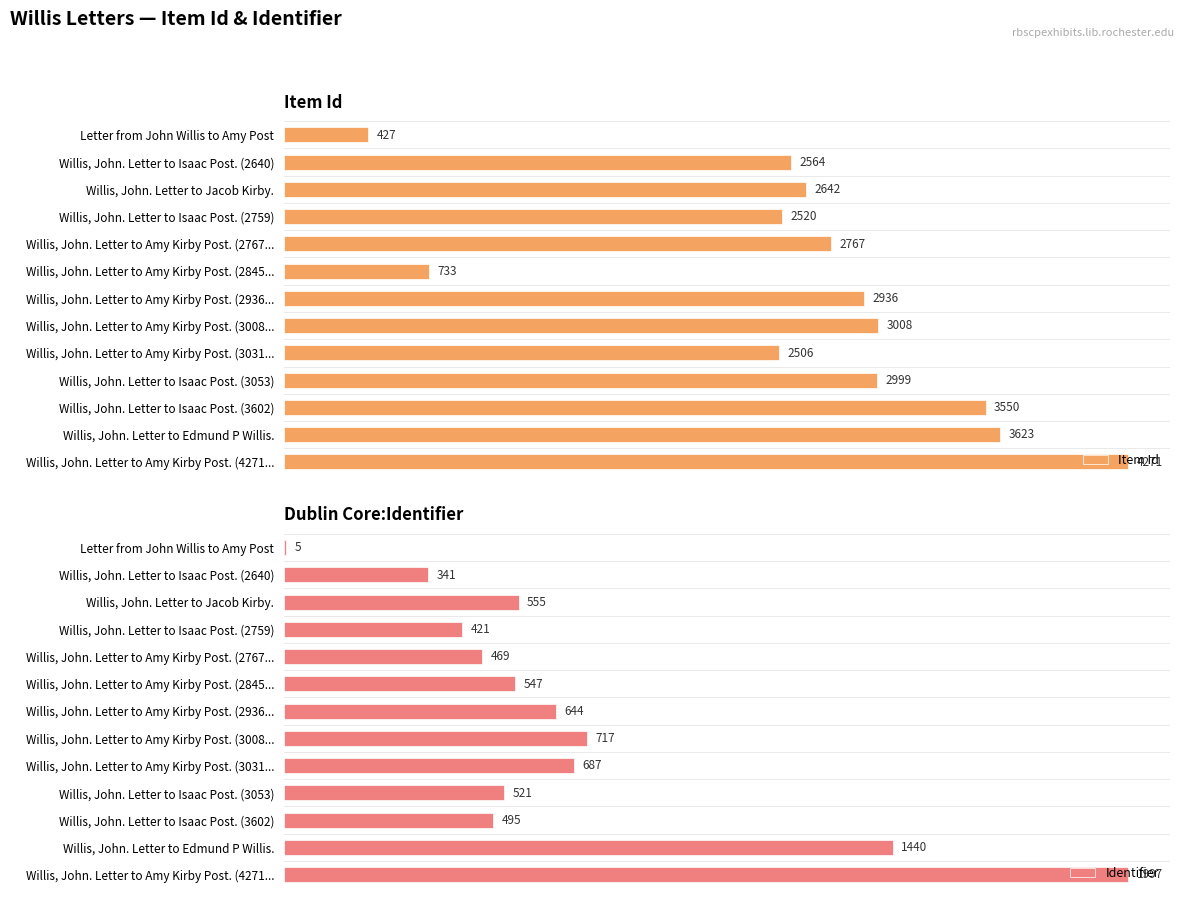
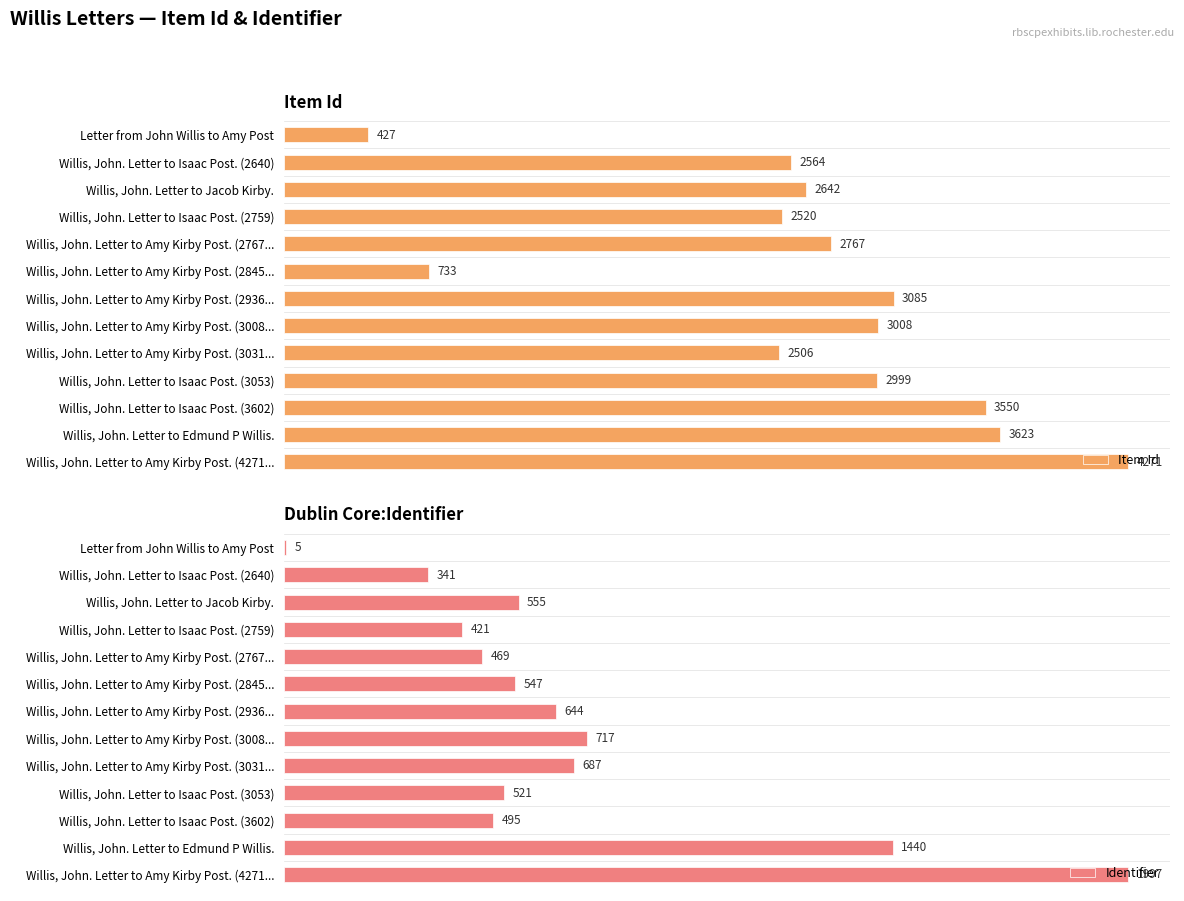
  {
    "Item Id": {
-     "Willis, John. Letter to Amy Kirby Post. (2936...": 2936
+     "Willis, John. Letter to Amy Kirby Post. (2936...": 3085
    }
  }
